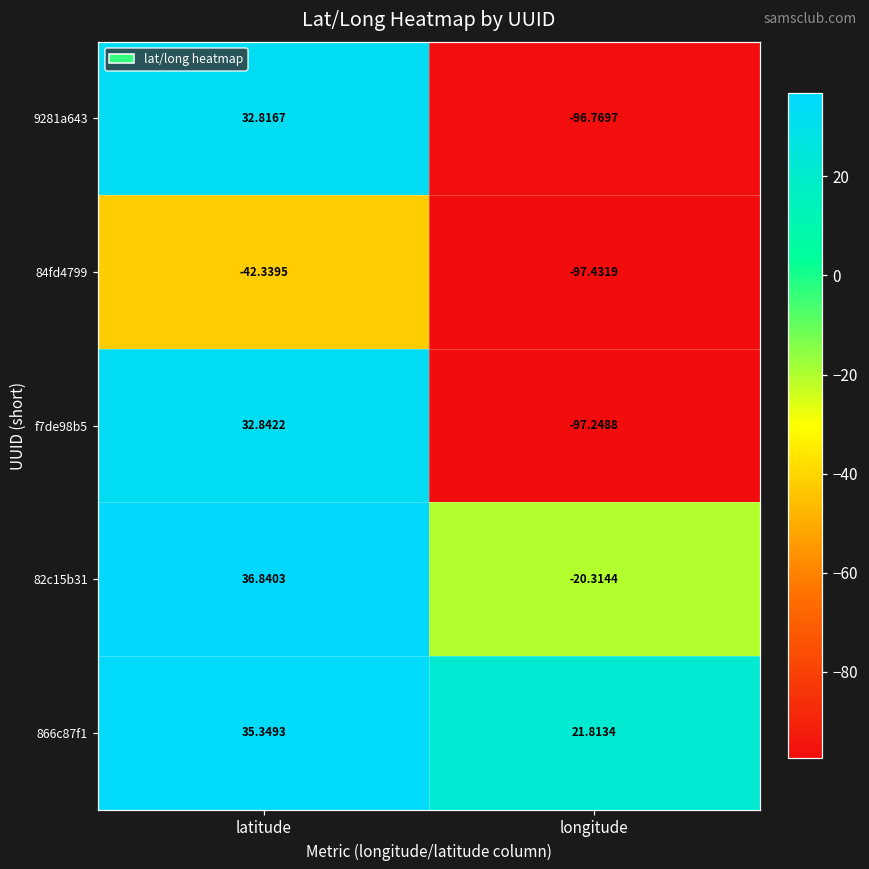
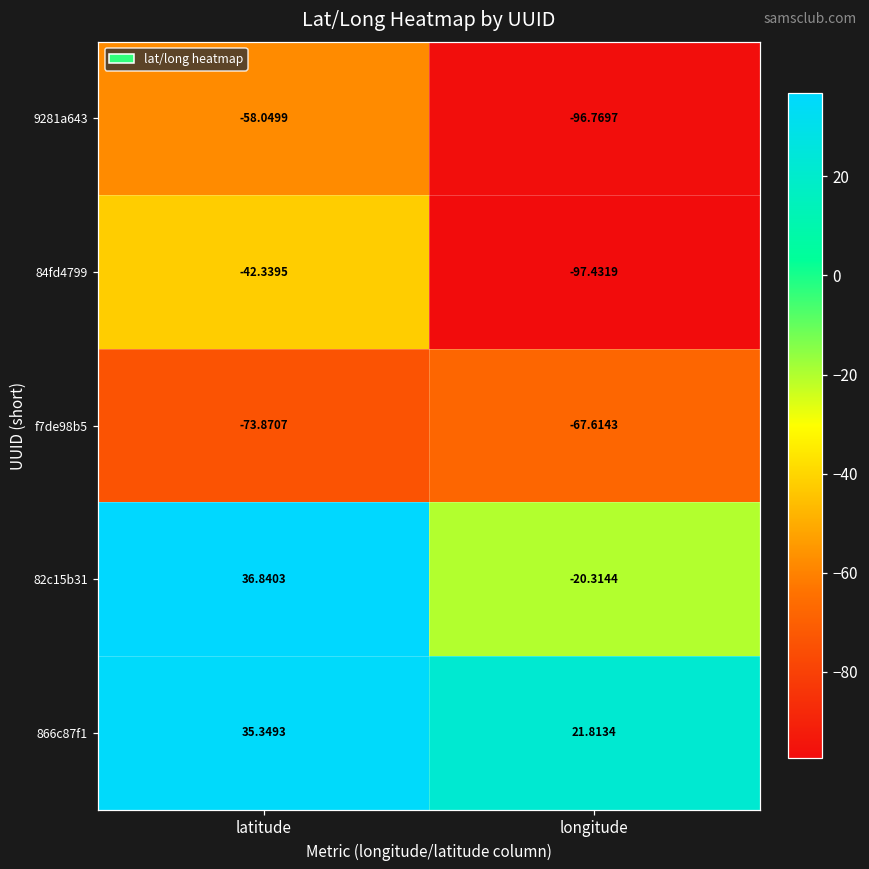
  {
    "9281a643": {
-     "latitude": 32.8167,
+     "latitude": -58.0499,
      "longitude": -96.7697
    },
    "84fd4799": {
      "latitude": -42.3395,
      "longitude": -97.4319
    },
    "f7de98b5": {
-     "latitude": 32.8422,
-     "longitude": -97.2488
+     "latitude": -73.8707,
+     "longitude": -67.6143
    },
    "82c15b31": {
      "latitude": 36.8403,
      "longitude": -20.3144
    },
    "866c87f1": {
      "latitude": 35.3493,
      "longitude": 21.8134
    }
  }
